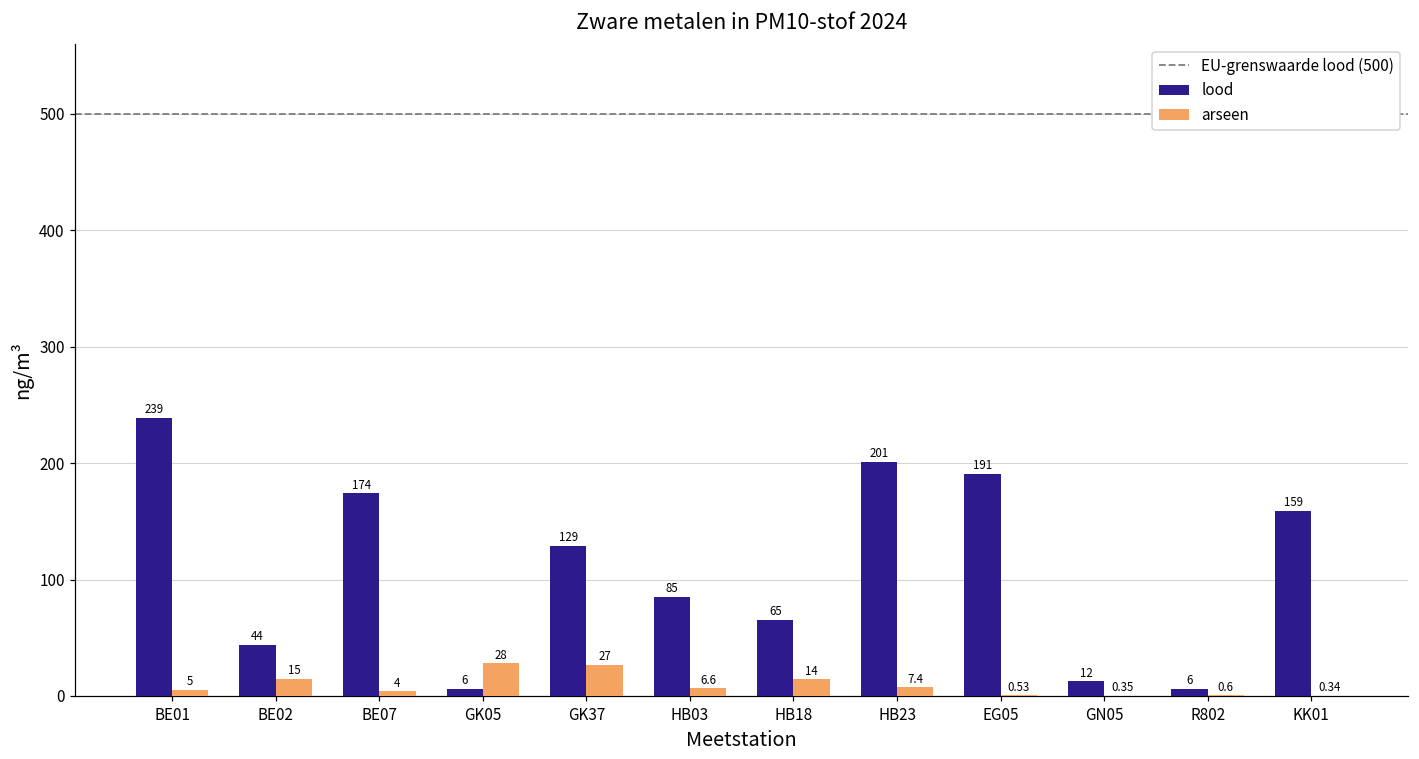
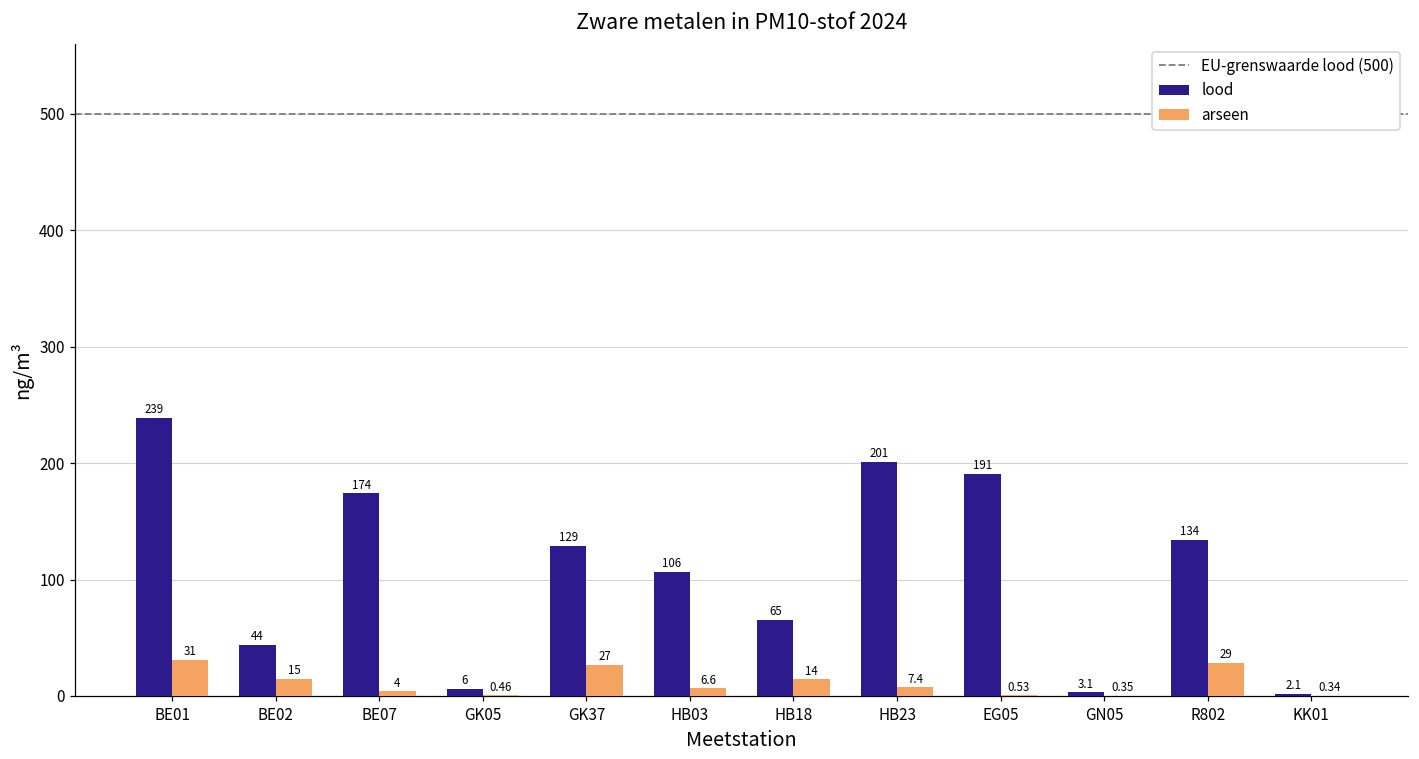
  {
    "lood": {
      "BE01": 239,
      "BE02": 44,
      "BE07": 174,
      "GK05": 6,
      "GK37": 129,
-     "HB03": 85,
+     "HB03": 106,
      "HB18": 65,
      "HB23": 201,
      "EG05": 191,
-     "GN05": 12,
-     "R802": 6,
-     "KK01": 159
+     "GN05": 3.1,
+     "R802": 134,
+     "KK01": 2.1
    },
    "arseen": {
-     "BE01": 5,
+     "BE01": 31,
      "BE02": 15,
      "BE07": 4,
-     "GK05": 28,
+     "GK05": 0.46,
      "GK37": 27,
      "HB03": 6.6,
      "HB18": 14,
      "HB23": 7.4,
      "EG05": 0.53,
      "GN05": 0.35,
-     "R802": 0.6,
+     "R802": 29,
      "KK01": 0.34
    }
  }
